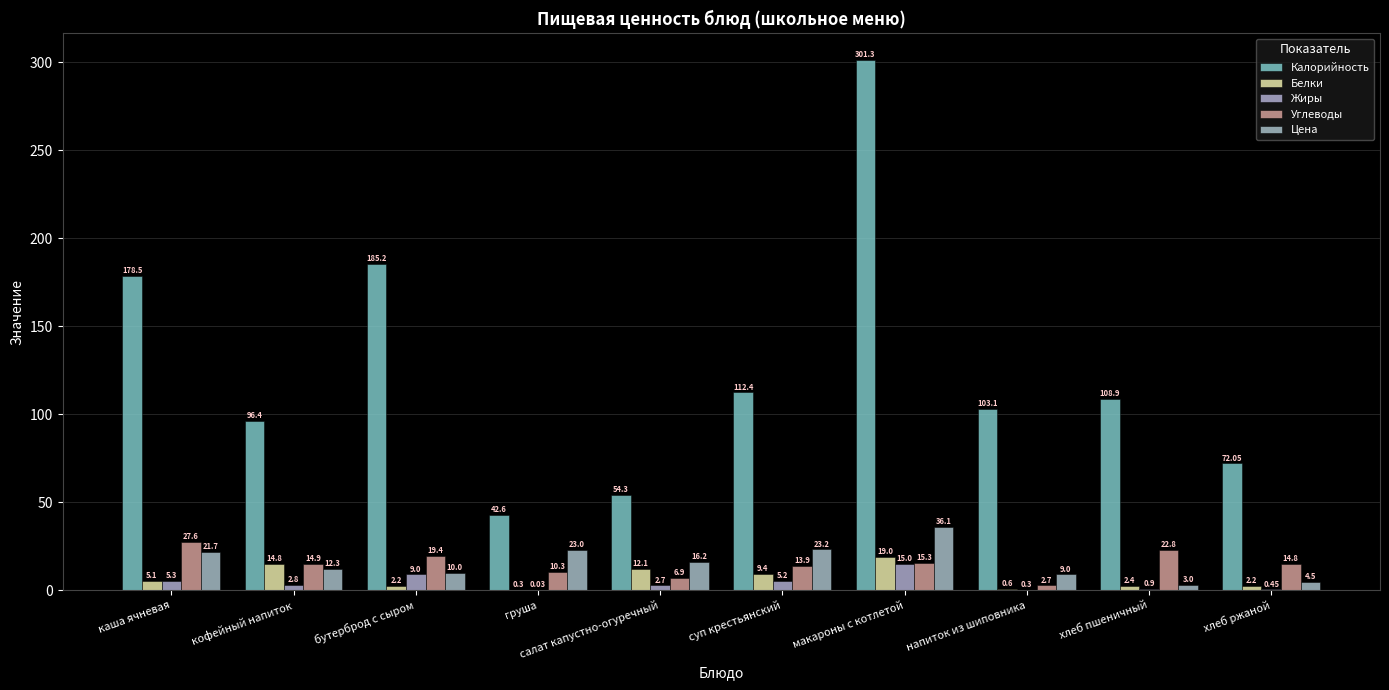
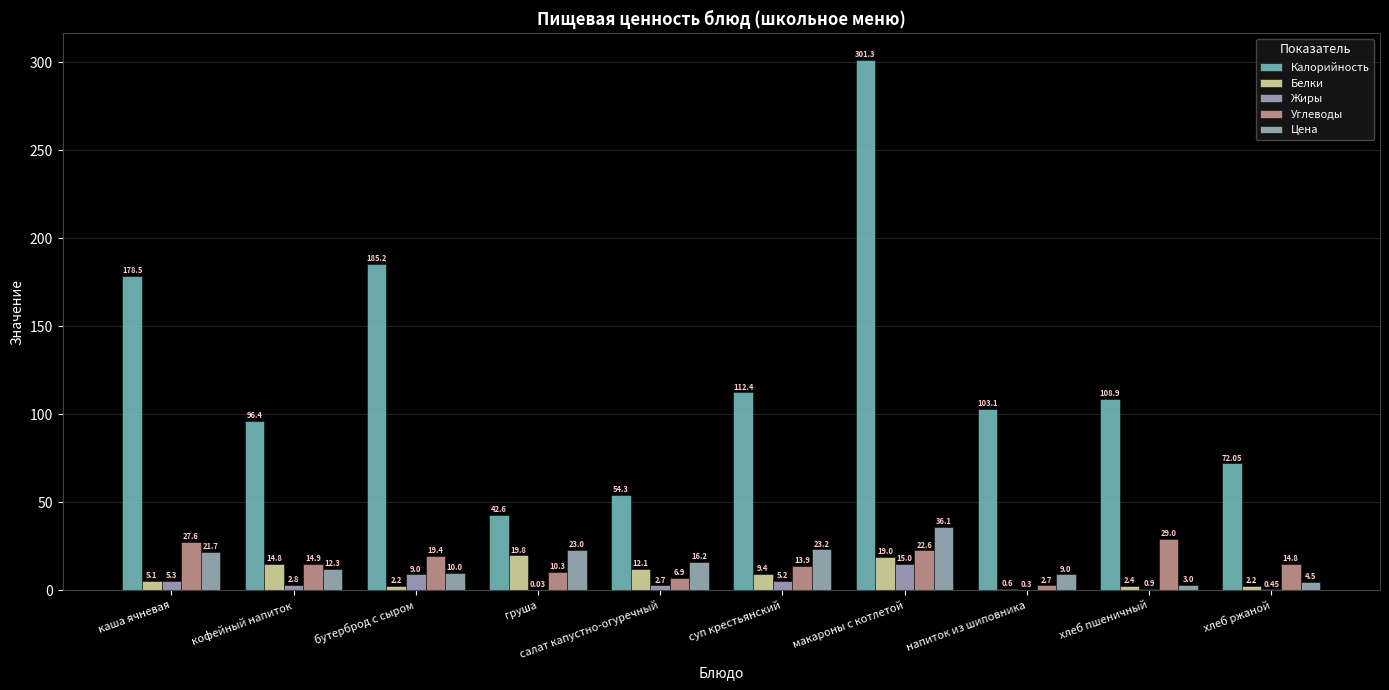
  {
    "Белки": {
      "каша ячневая": 5.1,
      "кофейный напиток": 14.8,
      "бутерброд с сыром": 2.2,
-     "груша": 0.3,
+     "груша": 19.8,
      "салат капустно-огуречный": 12.1,
      "суп крестьянский": 9.4,
      "макароны с котлетой": 19.0,
      "напиток из шиповника": 0.6,
      "хлеб пшеничный": 2.4,
      "хлеб ржаной": 2.2
    },
    "Углеводы": {
      "каша ячневая": 27.6,
      "кофейный напиток": 14.9,
      "бутерброд с сыром": 19.4,
      "груша": 10.3,
      "салат капустно-огуречный": 6.9,
      "суп крестьянский": 13.9,
-     "макароны с котлетой": 15.3,
+     "макароны с котлетой": 22.6,
      "напиток из шиповника": 2.7,
-     "хлеб пшеничный": 22.8,
+     "хлеб пшеничный": 29.0,
      "хлеб ржаной": 14.8
    }
  }
